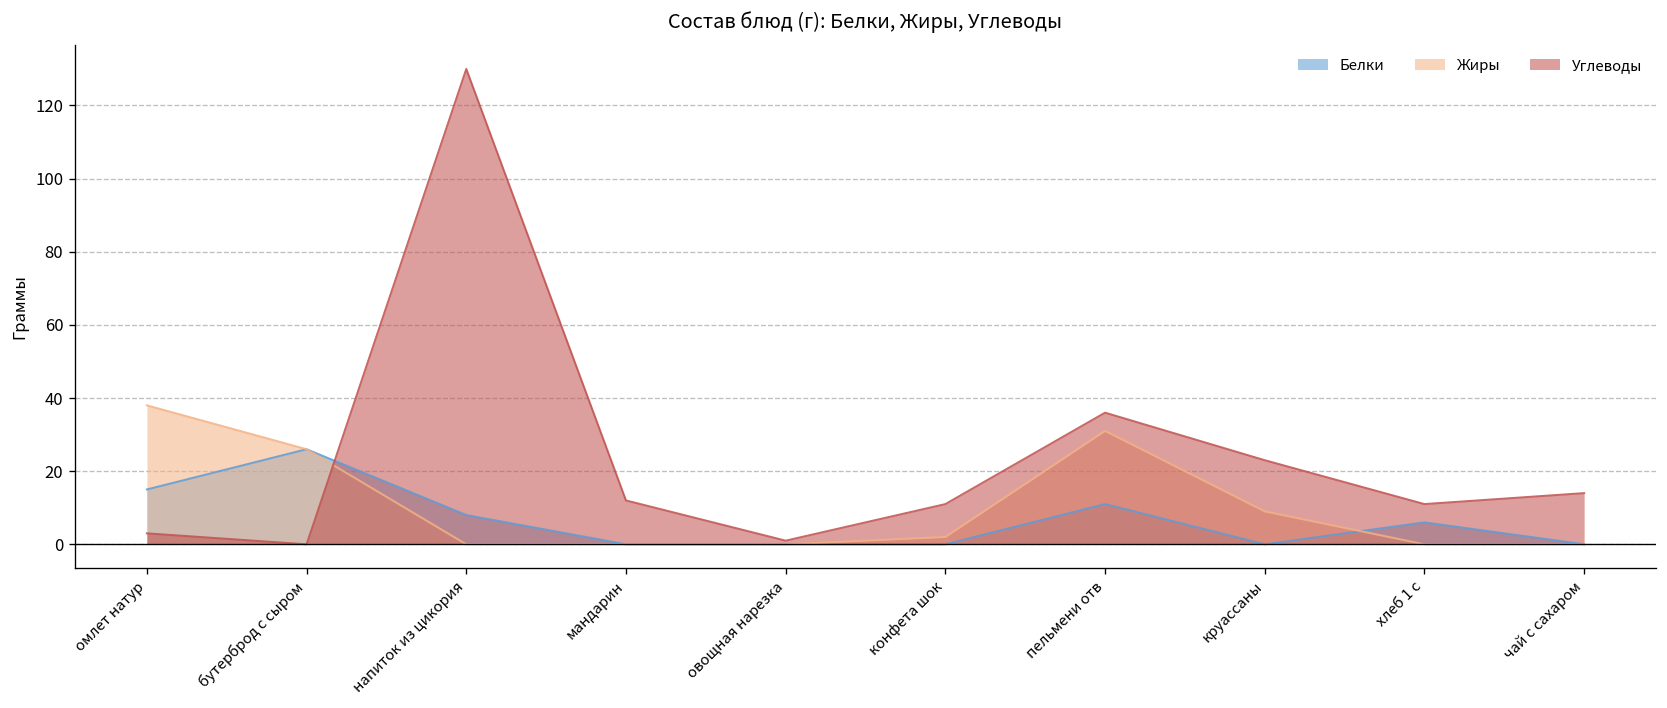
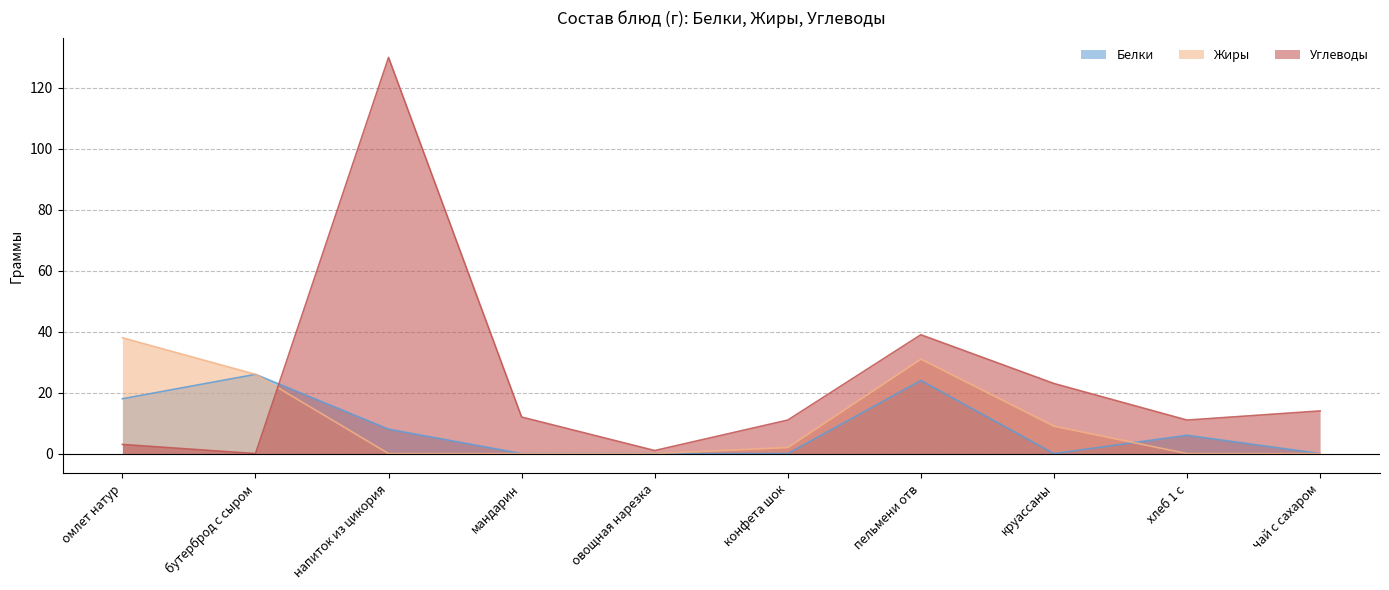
  {
    "Белки": {
-     "омлет натур": 15,
+     "омлет натур": 18,
      "напиток из цикория": 8,
      "конфета шок": 0,
-     "пельмени отв": 11,
+     "пельмени отв": 24,
      "круассаны": 0,
      "хлеб 1 с": 6
    },
    "Жиры": {
      "омлет натур": 38,
      "напиток из цикория": 0,
      "конфета шок": 2,
      "пельмени отв": 31,
      "круассаны": 9,
      "хлеб 1 с": 0
    },
    "Углеводы": {
      "омлет натур": 3,
      "бутерброд с сыром": 0,
      "напиток из цикория": 130,
      "мандарин": 12,
      "овощная нарезка": 1,
      "конфета шок": 11,
-     "пельмени отв": 36,
+     "пельмени отв": 39,
      "круассаны": 23,
      "хлеб 1 с": 11,
      "чай с сахаром": 14
    }
  }
